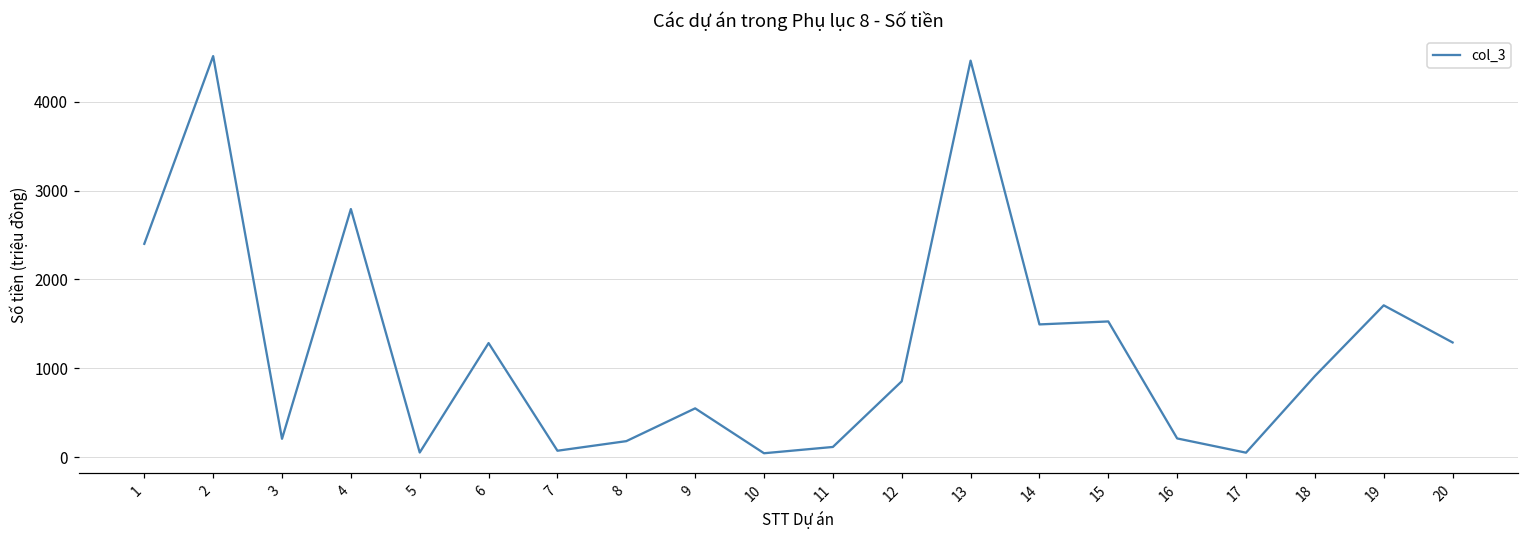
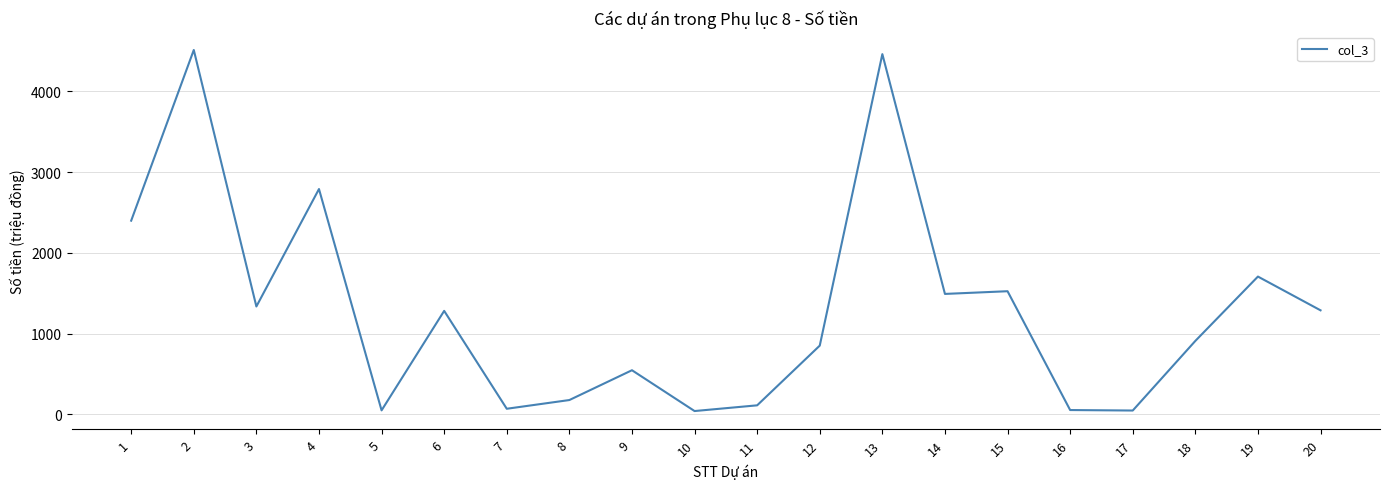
  {
    "1": 2400,
    "2": 4500,
-   "3": 200,
+   "3": 1300,
    "4": 2800,
    "5": 100,
    "6": 1300,
    "7": 100,
    "8": 200,
    "9": 500,
    "10": 0,
    "11": 100,
    "12": 900,
    "13": 4500,
    "14": 1500,
    "15": 1500,
-   "16": 200,
+   "16": 100,
    "17": 0,
    "18": 900,
    "19": 1700,
    "20": 1300
  }
